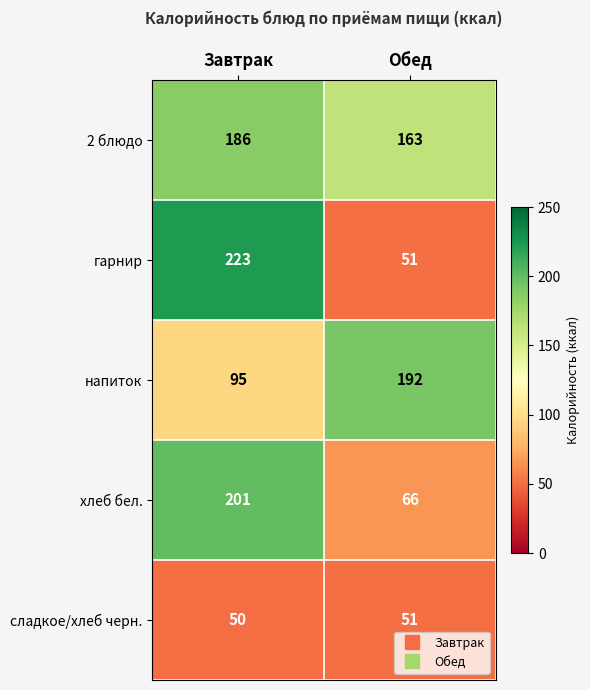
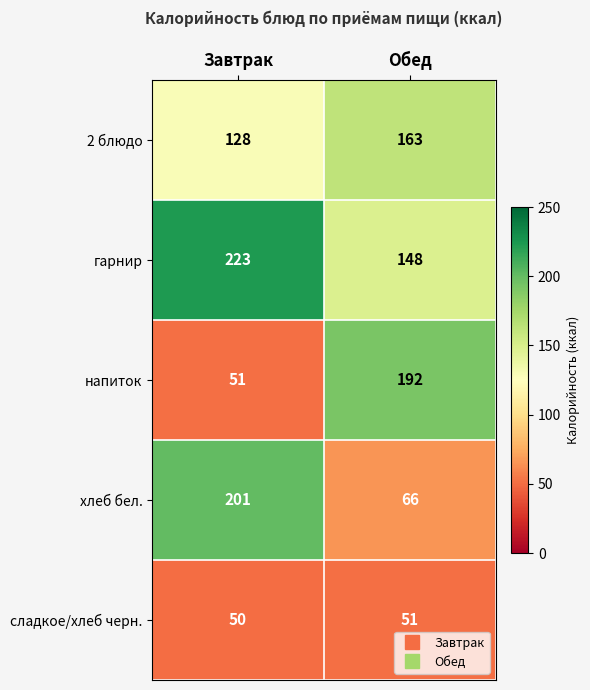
  {
    "2 блюдо": {
-     "Завтрак": 186,
+     "Завтрак": 128,
      "Обед": 163
    },
    "гарнир": {
      "Завтрак": 223,
-     "Обед": 51
+     "Обед": 148
    },
    "напиток": {
-     "Завтрак": 95,
+     "Завтрак": 51,
      "Обед": 192
    },
    "хлеб бел.": {
      "Завтрак": 201,
      "Обед": 66
    },
    "сладкое/хлеб черн.": {
      "Завтрак": 50,
      "Обед": 51
    }
  }
